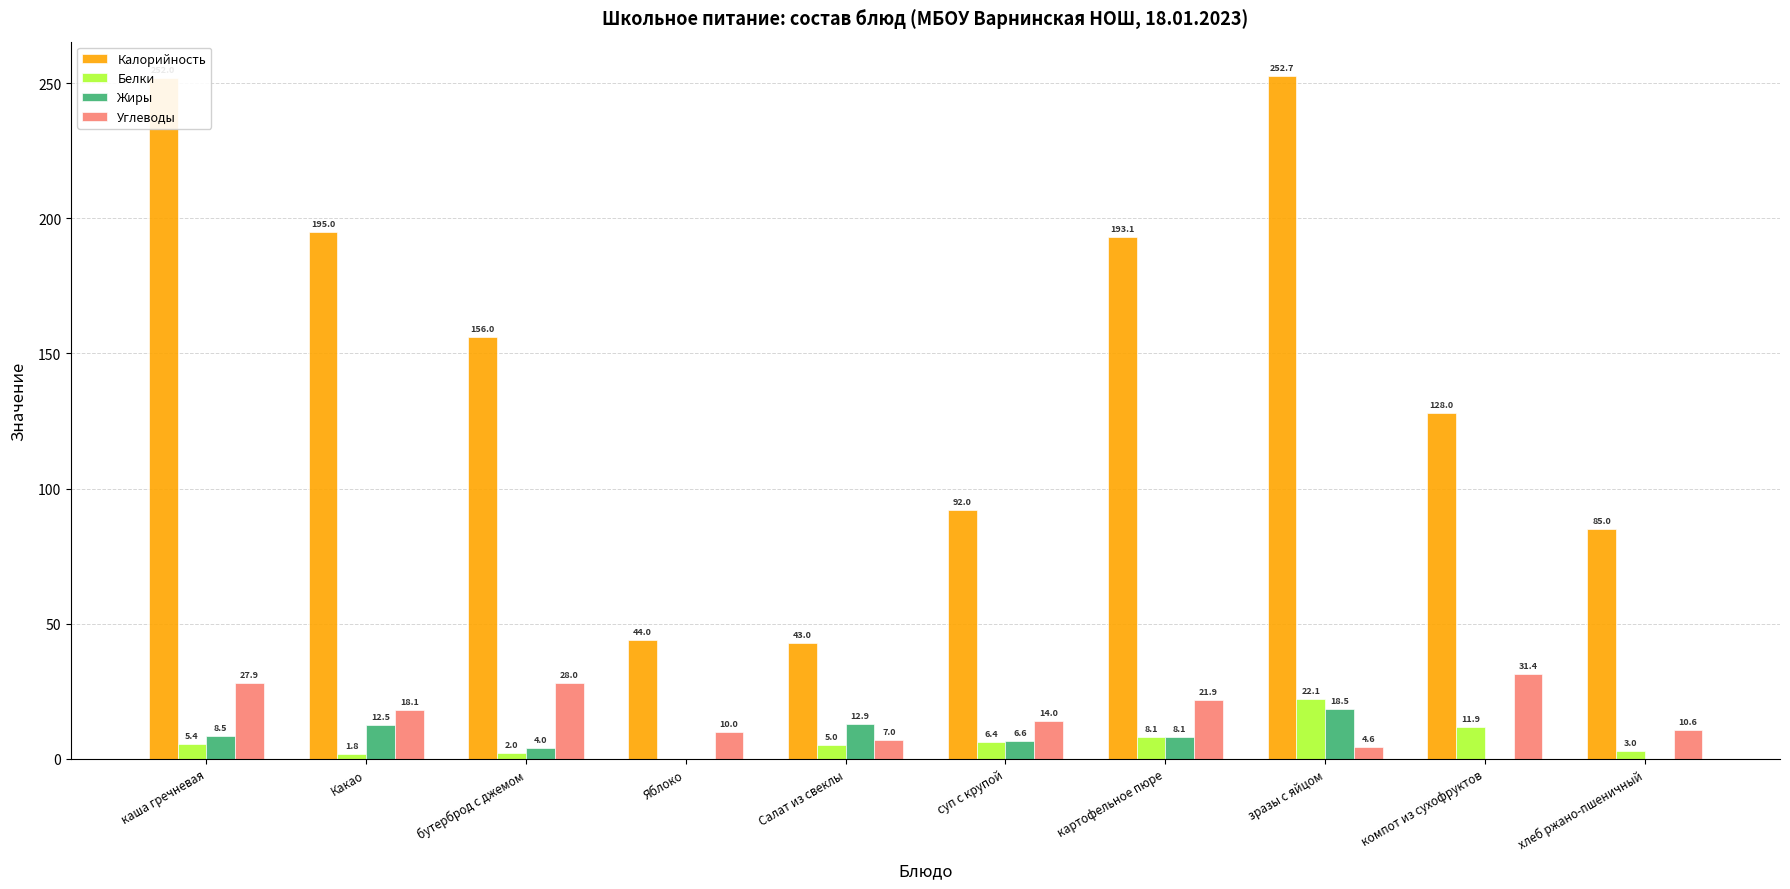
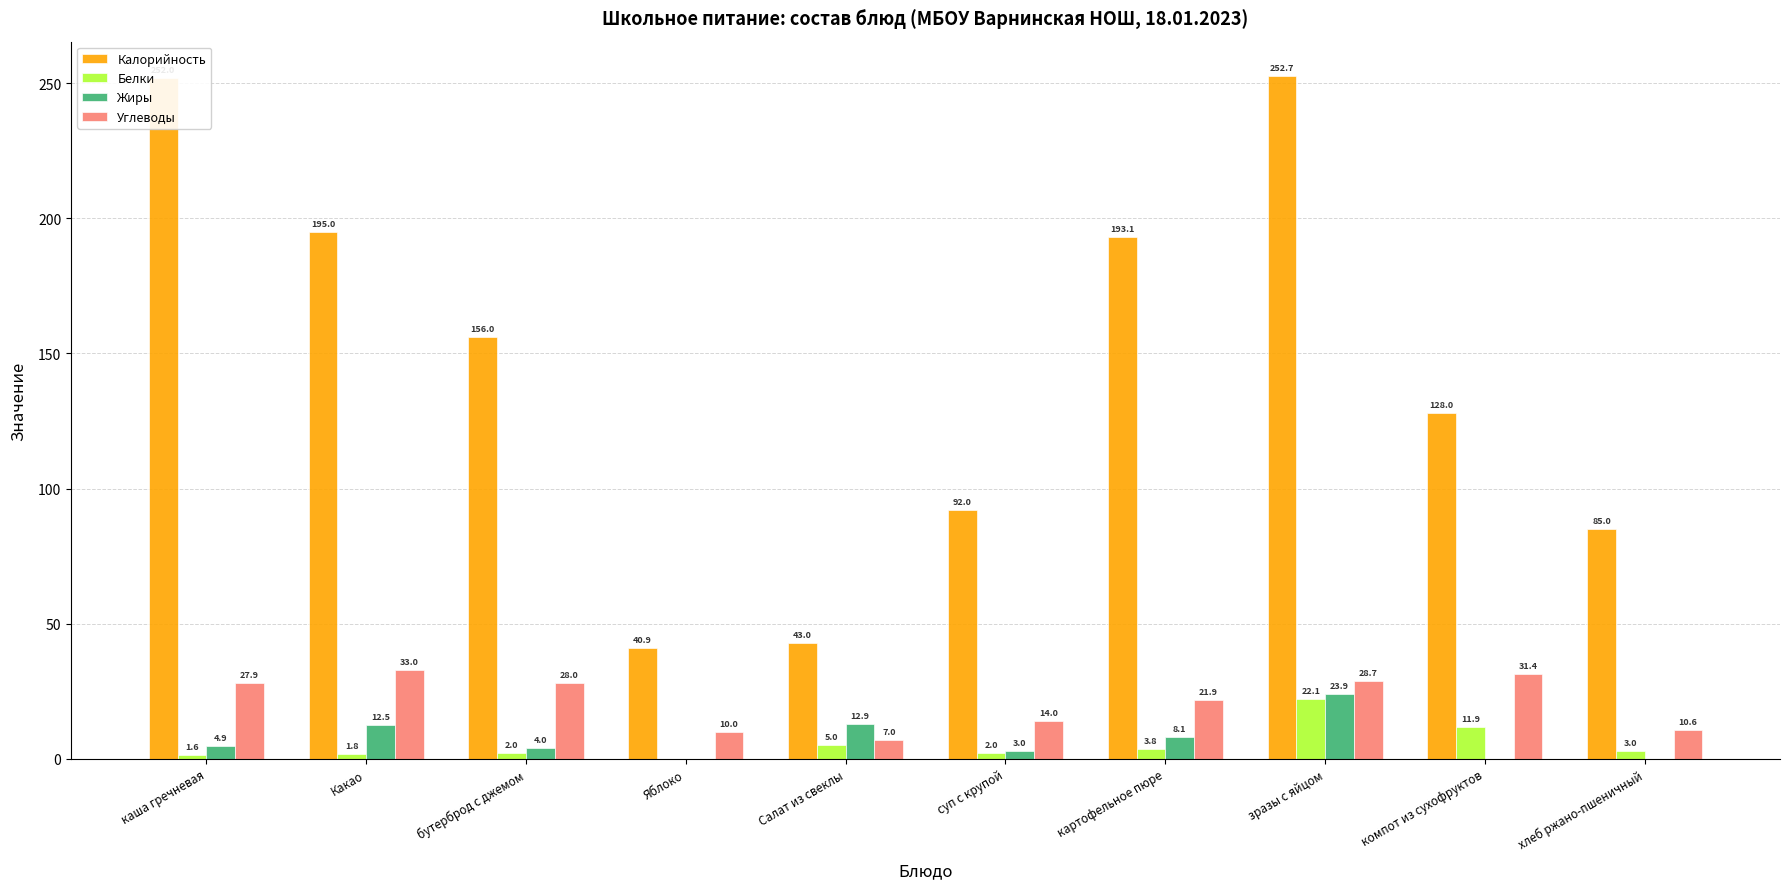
  {
    "Калорийность": {
      "Какао": 195.0,
      "бутерброд с джемом": 156.0,
-     "Яблоко": 44.0,
+     "Яблоко": 40.9,
      "Салат из свеклы": 43.0,
      "суп с крупой": 92.0,
      "картофельное пюре": 193.1,
      "зразы с яйцом": 252.7,
      "компот из сухофруктов": 128.0,
      "хлеб ржано-пшеничный": 85.0
    },
    "Белки": {
-     "каша гречневая": 5.4,
+     "каша гречневая": 1.6,
      "Какао": 1.8,
      "бутерброд с джемом": 2.0,
      "Салат из свеклы": 5.0,
-     "суп с крупой": 6.4,
-     "картофельное пюре": 8.1,
+     "суп с крупой": 2.0,
+     "картофельное пюре": 3.8,
      "зразы с яйцом": 22.1,
      "компот из сухофруктов": 11.9,
      "хлеб ржано-пшеничный": 3.0
    },
    "Жиры": {
-     "каша гречневая": 8.5,
+     "каша гречневая": 4.9,
      "Какао": 12.5,
      "бутерброд с джемом": 4.0,
      "Салат из свеклы": 12.9,
-     "суп с крупой": 6.6,
+     "суп с крупой": 3.0,
      "картофельное пюре": 8.1,
-     "зразы с яйцом": 18.5
+     "зразы с яйцом": 23.9
    },
    "Углеводы": {
      "каша гречневая": 27.9,
-     "Какао": 18.1,
+     "Какао": 33.0,
      "бутерброд с джемом": 28.0,
      "Яблоко": 10.0,
      "Салат из свеклы": 7.0,
      "суп с крупой": 14.0,
      "картофельное пюре": 21.9,
-     "зразы с яйцом": 4.6,
+     "зразы с яйцом": 28.7,
      "компот из сухофруктов": 31.4,
      "хлеб ржано-пшеничный": 10.6
    }
  }
